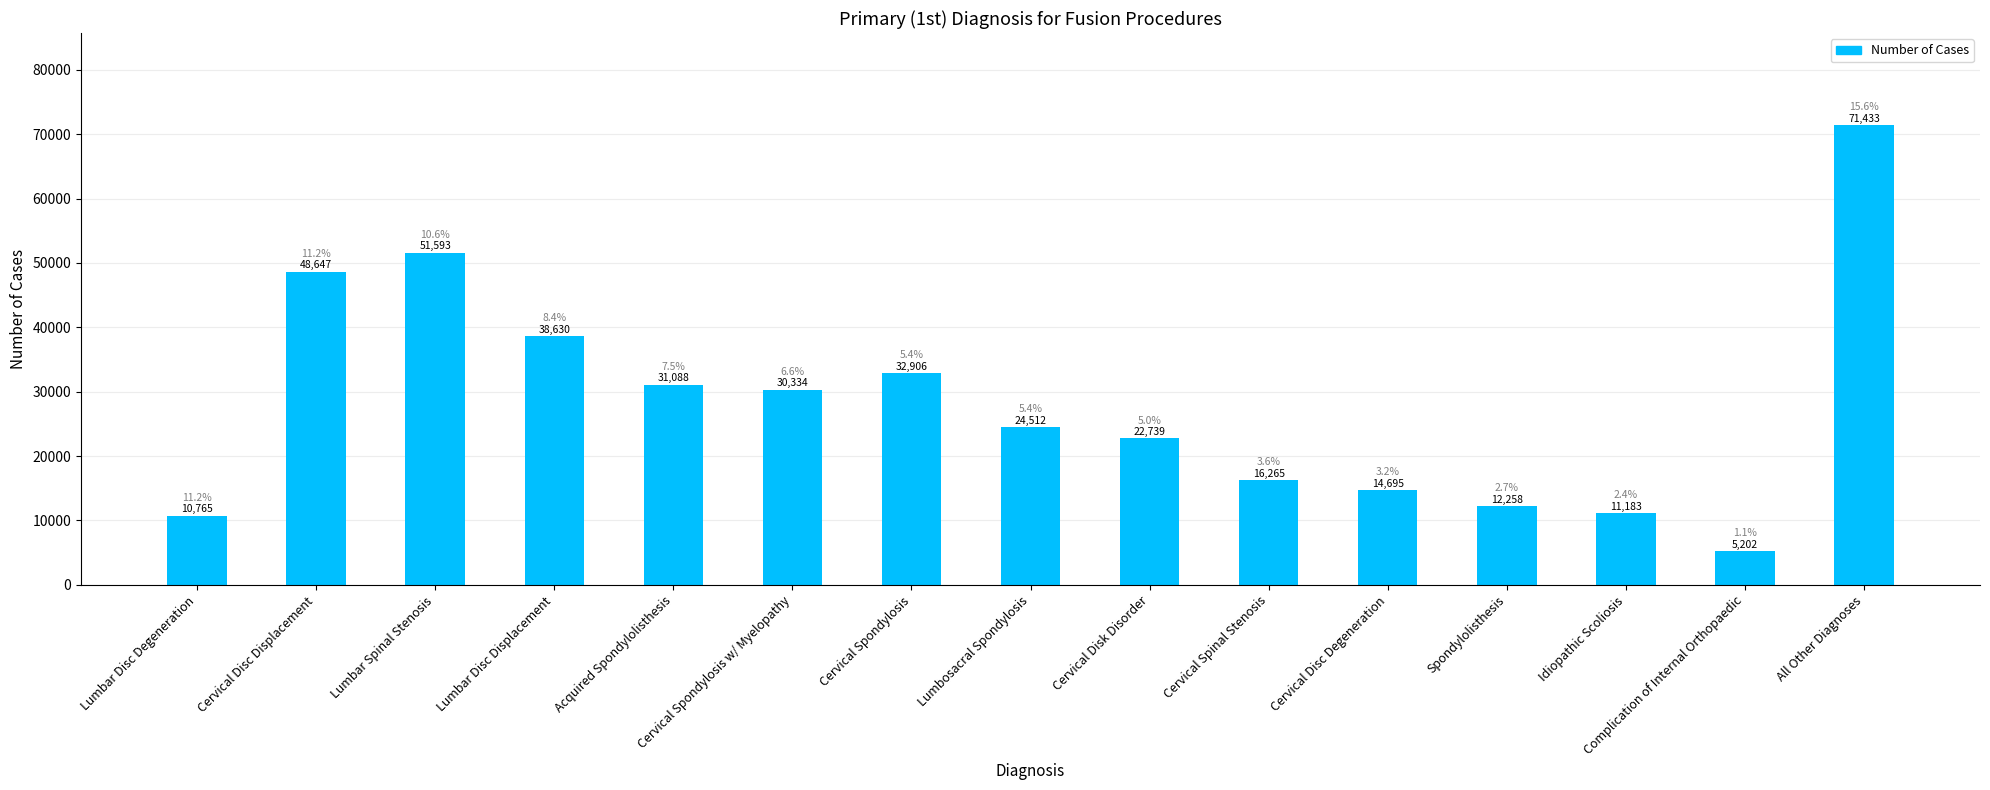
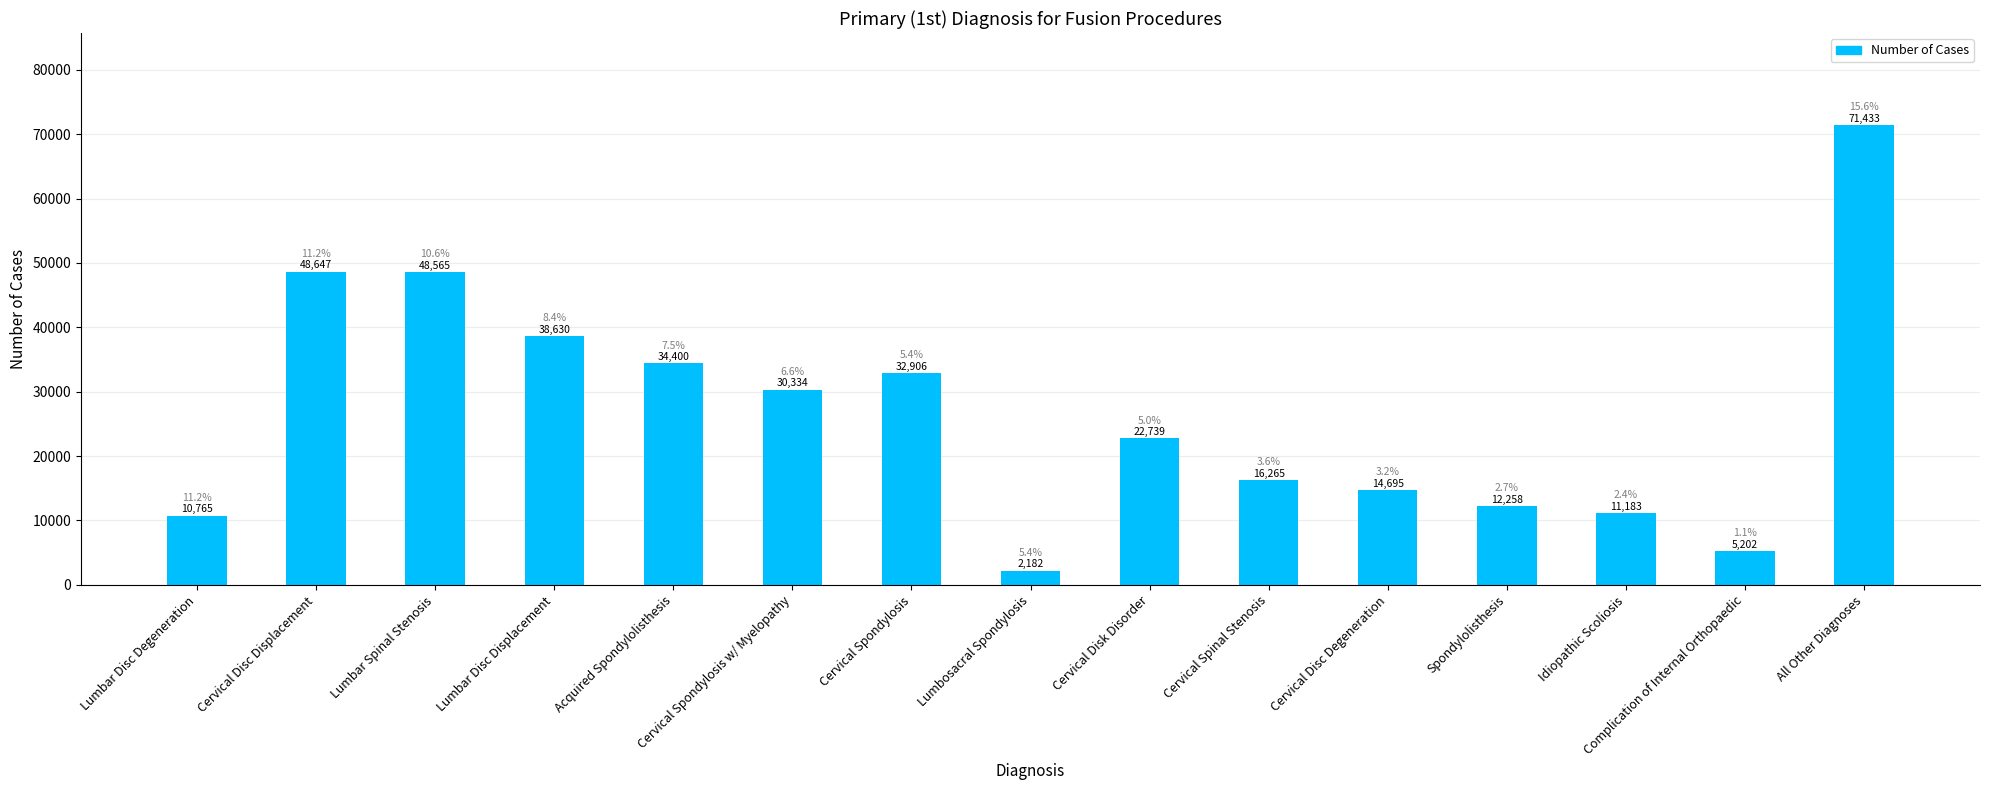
  {
    "Lumbar Disc Degeneration": "10,765",
    "Cervical Disc Displacement": "48,647",
-   "Lumbar Spinal Stenosis": "51,593",
+   "Lumbar Spinal Stenosis": "48,565",
    "Lumbar Disc Displacement": "38,630",
-   "Acquired Spondylolisthesis": "31,088",
+   "Acquired Spondylolisthesis": "34,400",
    "Cervical Spondylosis w/ Myelopathy": "30,334",
    "Cervical Spondylosis": "32,906",
-   "Lumbosacral Spondylosis": "24,512",
+   "Lumbosacral Spondylosis": "2,182",
    "Cervical Disk Disorder": "22,739",
    "Cervical Spinal Stenosis": "16,265",
    "Cervical Disc Degeneration": "14,695",
    "Spondylolisthesis": "12,258",
    "Idiopathic Scoliosis": "11,183",
    "Complication of Internal Orthopaedic": "5,202",
    "All Other Diagnoses": "71,433"
  }
